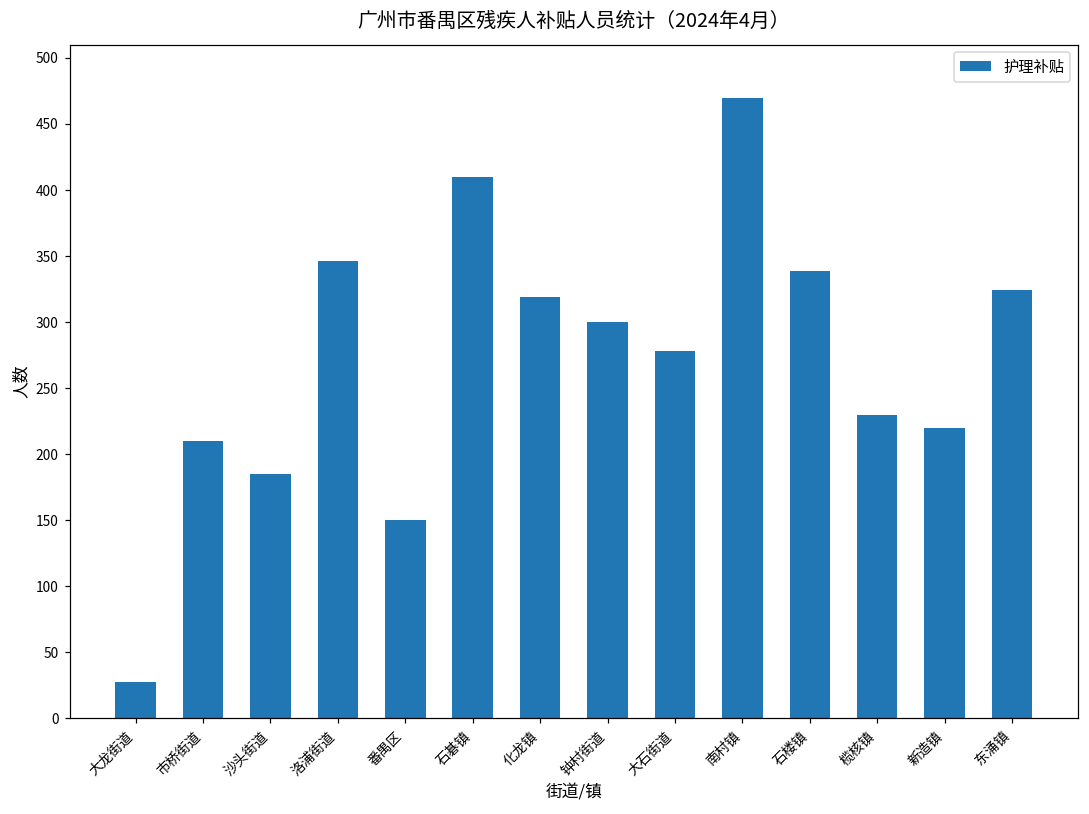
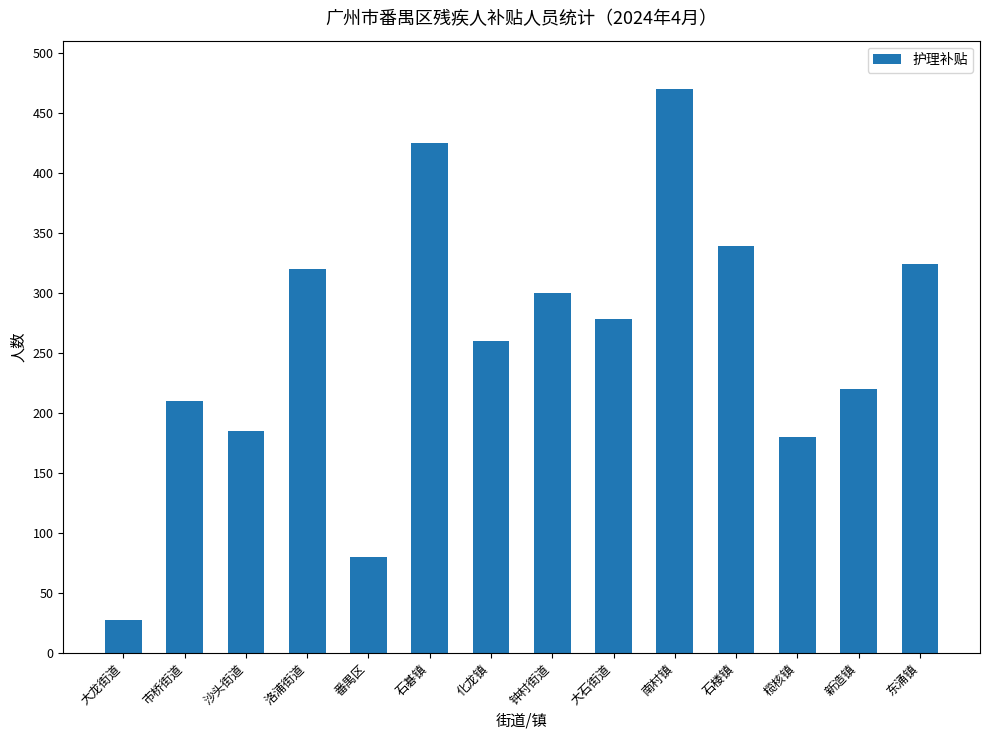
  {
    "大龙街道": 28,
    "市桥街道": 210,
    "沙头街道": 185,
-   "洛浦街道": 346,
-   "番禺区": 150,
-   "石碁镇": 410,
-   "化龙镇": 319,
+   "洛浦街道": 320,
+   "番禺区": 80,
+   "石碁镇": 425,
+   "化龙镇": 260,
    "钟村街道": 300,
    "大石街道": 278,
    "南村镇": 470,
    "石楼镇": 339,
-   "榄核镇": 230,
+   "榄核镇": 180,
    "新造镇": 220,
    "东涌镇": 324
  }
